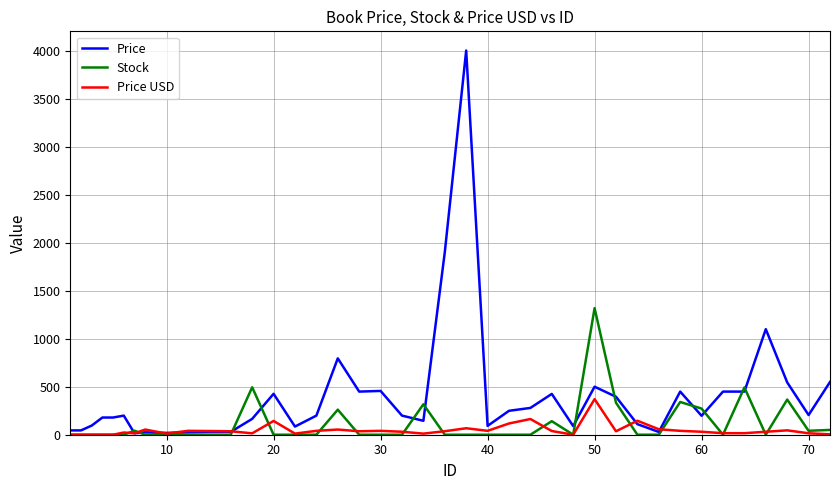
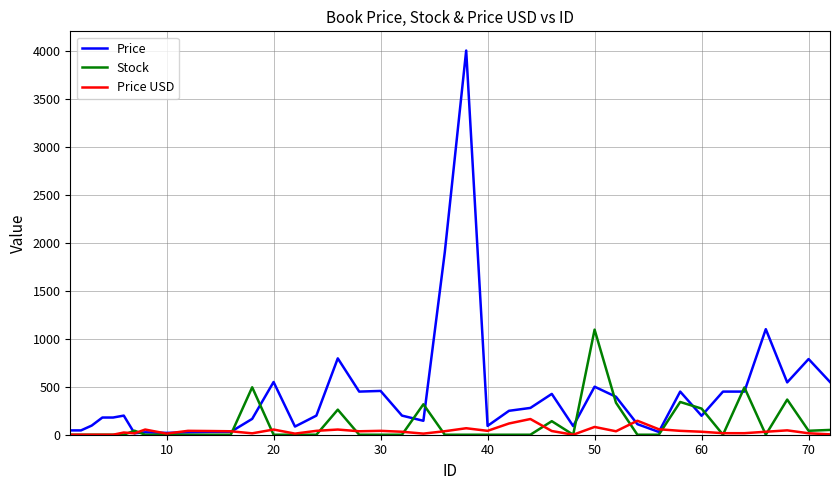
  {
    "Price": {
-     "20": 400,
+     "20": 500,
      "30": 500,
      "40": 100,
      "50": 500,
      "60": 200,
-     "70": 200
+     "70": 800
    },
    "Stock": {
      "20": 0,
      "30": 0,
      "40": 0,
-     "50": 1300,
+     "50": 1100,
      "60": 300
    },
    "Price USD": {
-     "20": 140,
+     "20": 50,
      "30": 0,
      "40": 0,
-     "50": 400,
+     "50": 100,
      "60": 0
    }
  }
